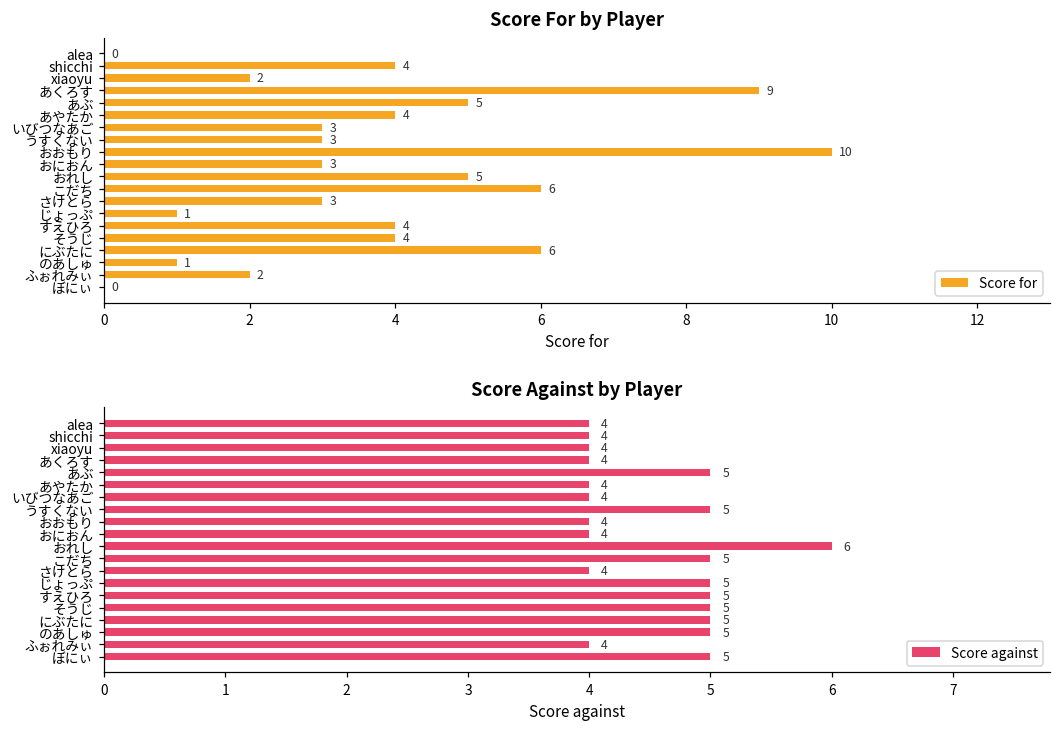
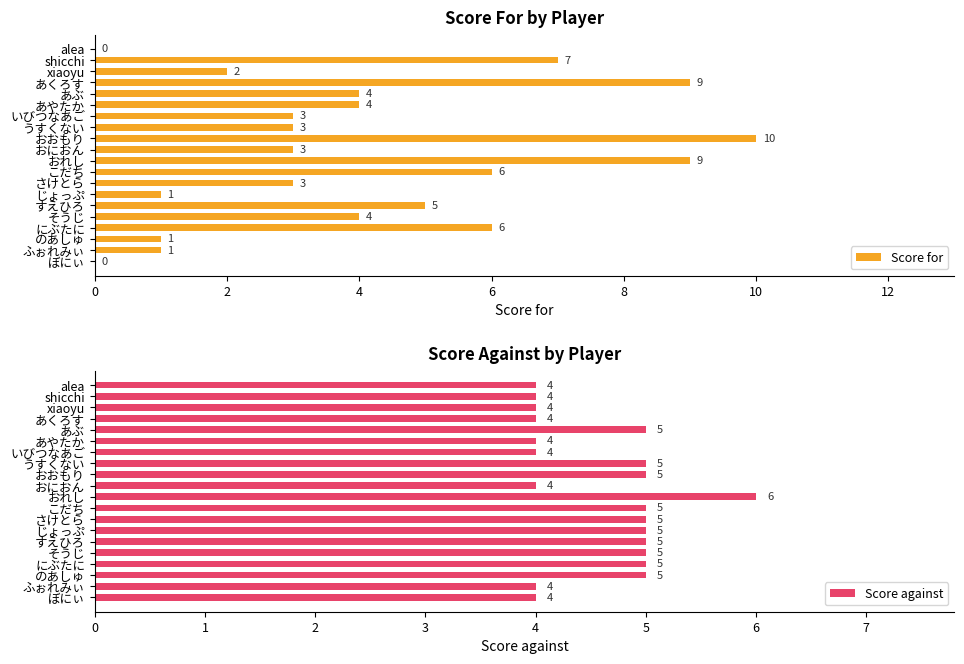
  {
    "Score For by Player": {
      "alea": 0,
-     "shicchi": 4,
+     "shicchi": 7,
      "xiaoyu": 2,
      "あくろす": 9,
-     "あぶ": 5,
+     "あぶ": 4,
      "あやたか": 4,
      "いびつなあご": 3,
      "うすくない": 3,
      "おおもり": 10,
      "おにおん": 3,
-     "おれし": 5,
+     "おれし": 9,
      "こだち": 6,
      "さけとら": 3,
      "じょっぷ": 1,
-     "すえひろ": 4,
+     "すえひろ": 5,
      "そうじ": 4,
      "にぶたに": 6,
      "のあしゅ": 1,
-     "ふぉれみぃ": 2,
+     "ふぉれみぃ": 1,
      "ぼにぃ": 0
    },
    "Score Against by Player": {
      "alea": 4,
      "shicchi": 4,
      "xiaoyu": 4,
      "あくろす": 4,
      "あぶ": 5,
      "あやたか": 4,
      "いびつなあご": 4,
      "うすくない": 5,
-     "おおもり": 4,
+     "おおもり": 5,
      "おにおん": 4,
      "おれし": 6,
      "こだち": 5,
-     "さけとら": 4,
+     "さけとら": 5,
      "じょっぷ": 5,
      "すえひろ": 5,
      "そうじ": 5,
      "にぶたに": 5,
      "のあしゅ": 5,
      "ふぉれみぃ": 4,
-     "ぼにぃ": 5
+     "ぼにぃ": 4
    }
  }
